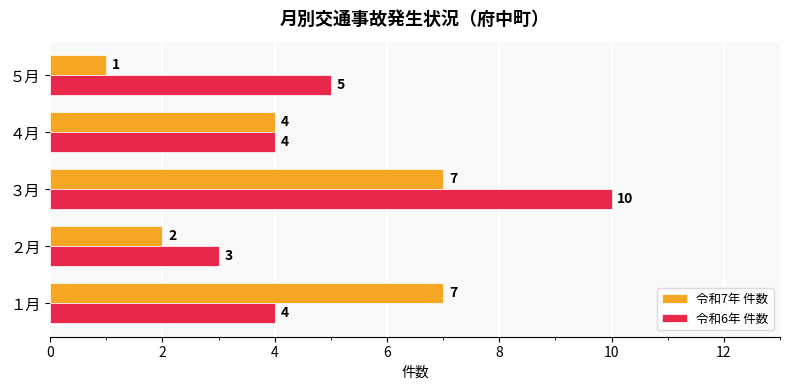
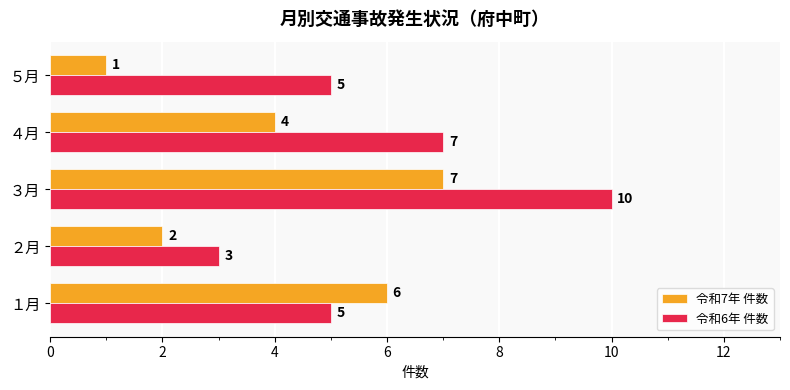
  {
    "令和7年 件数": {
      "５月": 1,
      "４月": 4,
      "３月": 7,
      "２月": 2,
-     "１月": 7
+     "１月": 6
    },
    "令和6年 件数": {
      "５月": 5,
-     "４月": 4,
+     "４月": 7,
      "３月": 10,
      "２月": 3,
-     "１月": 4
+     "１月": 5
    }
  }
